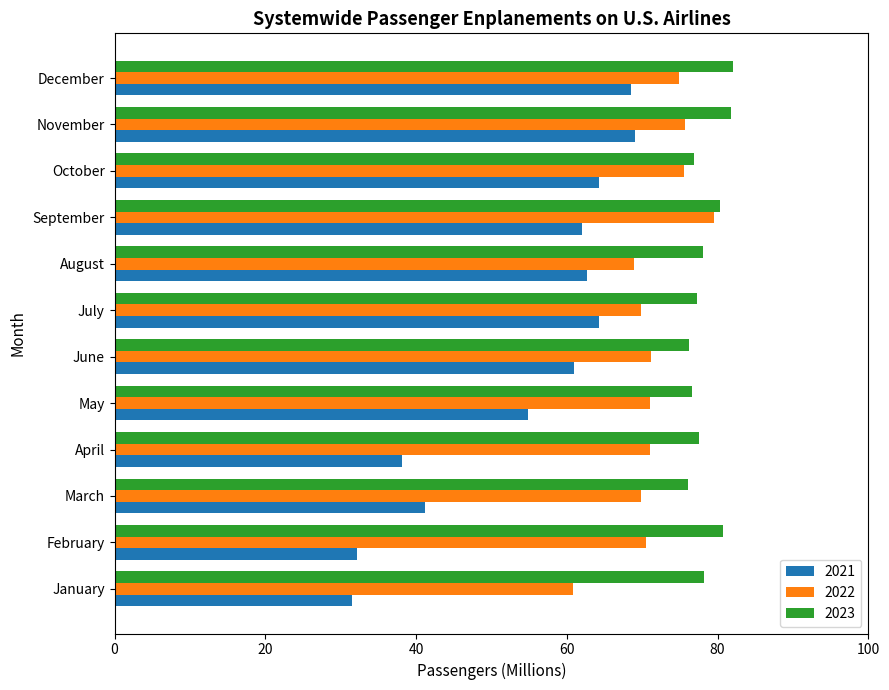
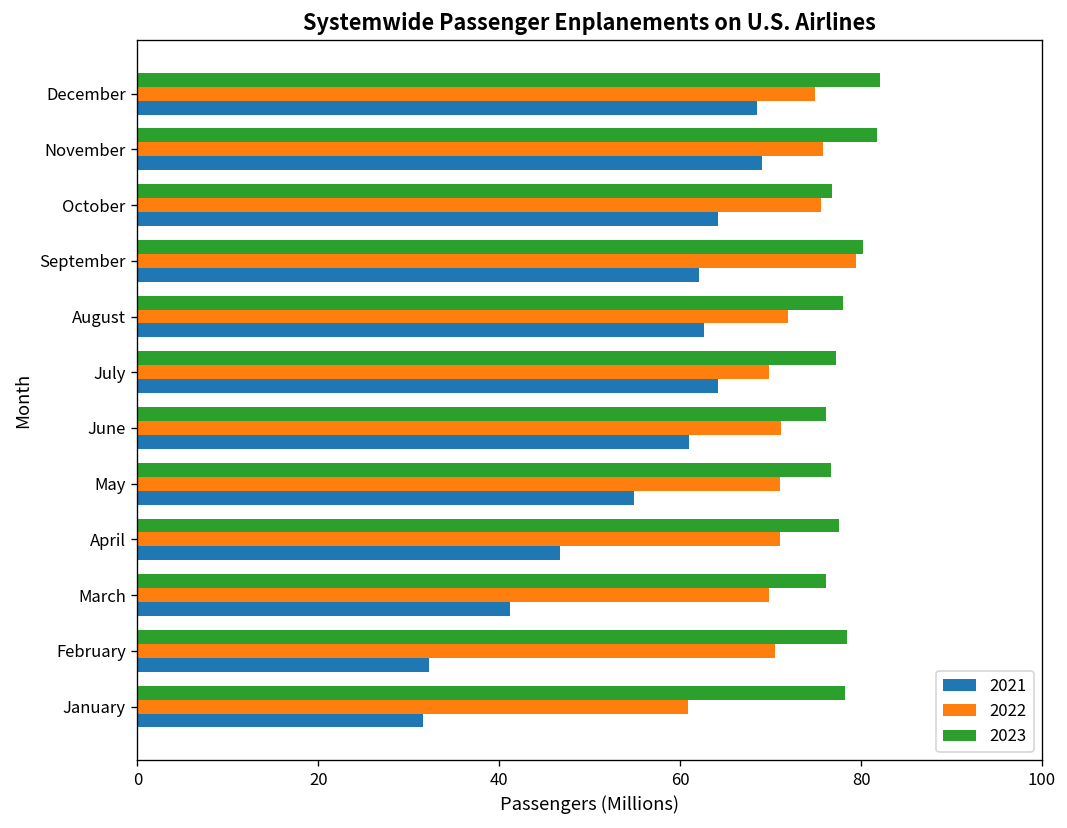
  {
    "2021": {
      "December": 69,
      "November": 69,
      "October": 64,
      "September": 62,
      "August": 63,
      "July": 64,
      "June": 61,
      "May": 55,
-     "April": 38,
+     "April": 47,
      "March": 41,
      "February": 32,
      "January": 32
    },
    "2022": {
      "December": 75,
      "November": 76,
      "October": 76,
      "September": 79,
-     "August": 69,
+     "August": 72,
      "July": 70,
      "June": 71,
      "May": 71,
      "April": 71,
      "March": 70,
      "February": 70,
      "January": 61
    },
    "2023": {
      "December": 82,
      "November": 82,
      "October": 77,
      "September": 80,
      "August": 78,
      "July": 77,
      "June": 76,
      "May": 77,
      "April": 78,
      "March": 76,
-     "February": 81,
+     "February": 78,
      "January": 78
    }
  }
